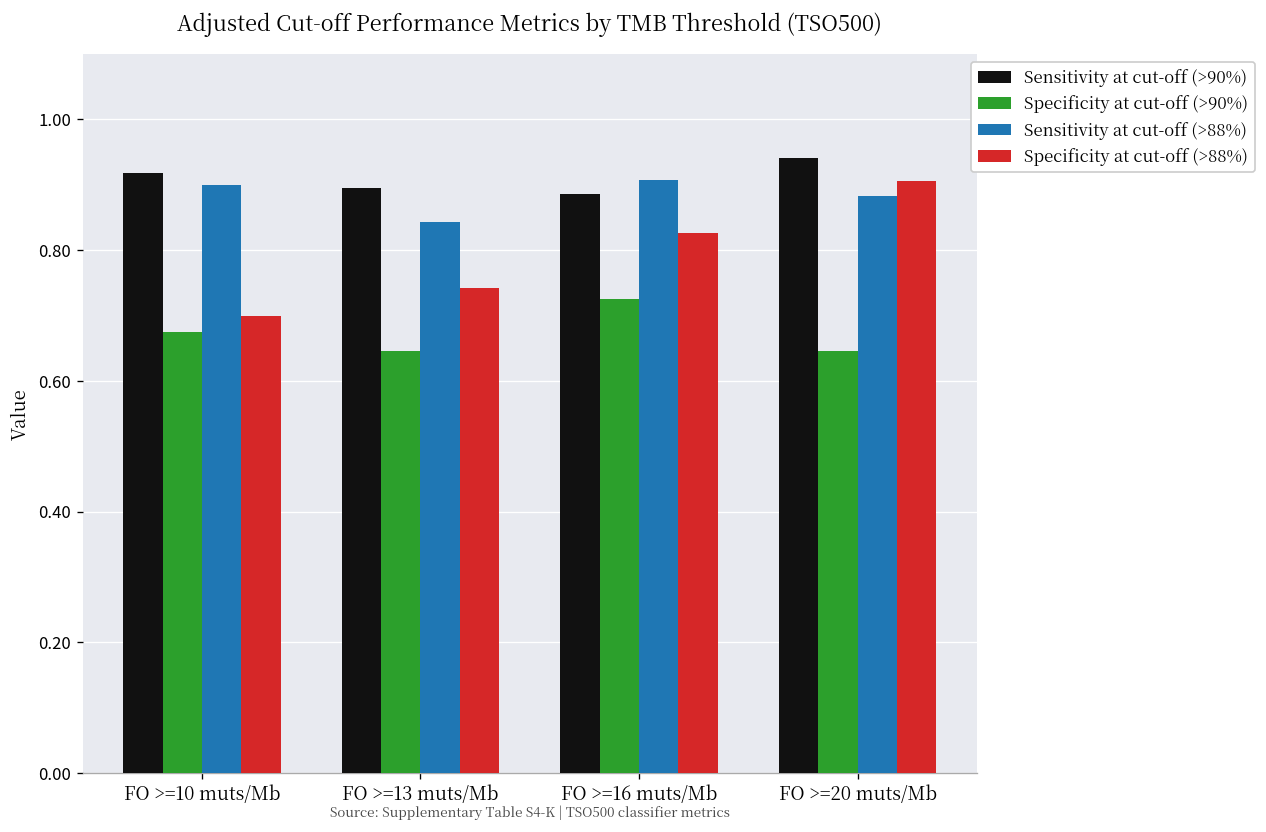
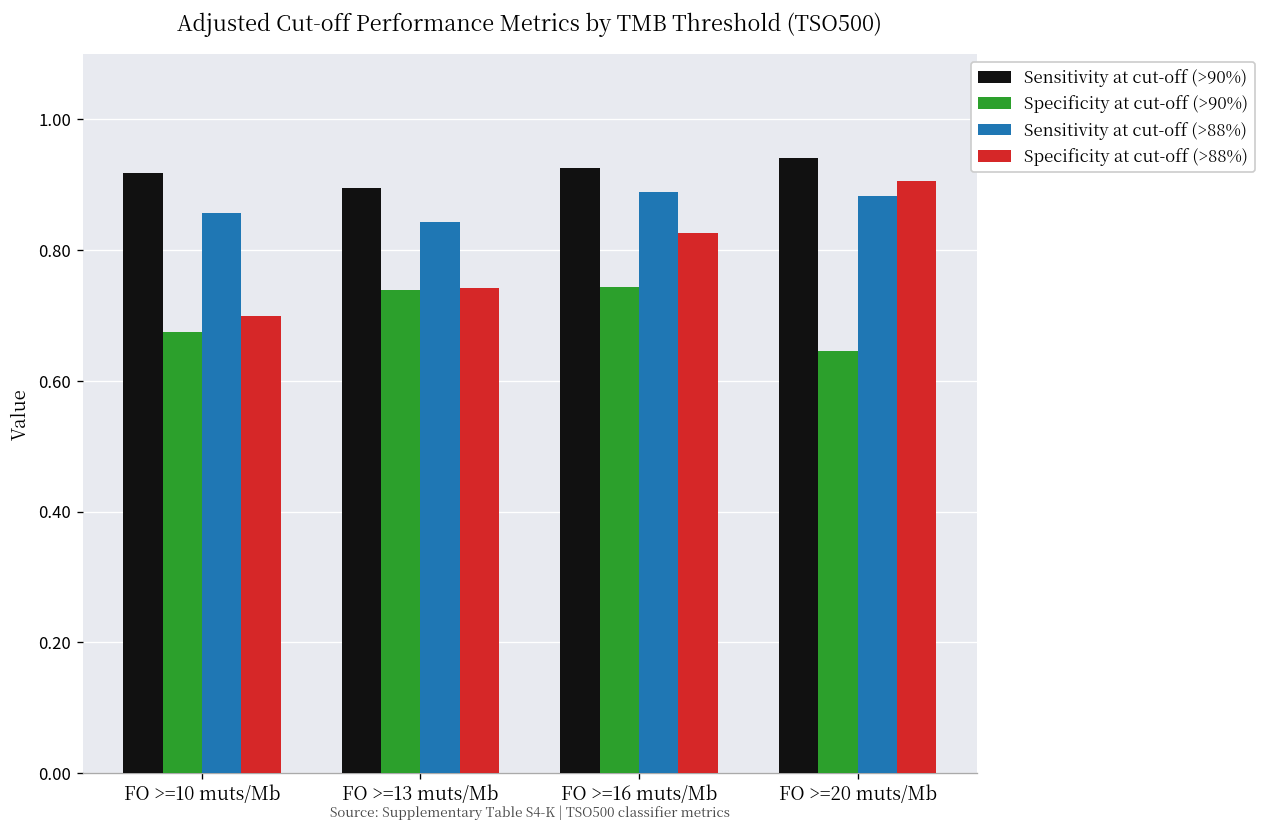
  {
    "Sensitivity at cut-off (>90%)": {
      "FO >=10 muts/Mb": 0.92,
      "FO >=13 muts/Mb": 0.89,
-     "FO >=16 muts/Mb": 0.89,
+     "FO >=16 muts/Mb": 0.93,
      "FO >=20 muts/Mb": 0.94
    },
    "Specificity at cut-off (>90%)": {
      "FO >=10 muts/Mb": 0.67,
-     "FO >=13 muts/Mb": 0.65,
-     "FO >=16 muts/Mb": 0.72,
+     "FO >=13 muts/Mb": 0.74,
+     "FO >=16 muts/Mb": 0.74,
      "FO >=20 muts/Mb": 0.65
    },
    "Sensitivity at cut-off (>88%)": {
-     "FO >=10 muts/Mb": 0.90,
+     "FO >=10 muts/Mb": 0.86,
      "FO >=13 muts/Mb": 0.84,
-     "FO >=16 muts/Mb": 0.91,
+     "FO >=16 muts/Mb": 0.89,
      "FO >=20 muts/Mb": 0.88
    },
    "Specificity at cut-off (>88%)": {
      "FO >=10 muts/Mb": 0.70,
      "FO >=13 muts/Mb": 0.74,
      "FO >=16 muts/Mb": 0.83,
      "FO >=20 muts/Mb": 0.91
    }
  }
